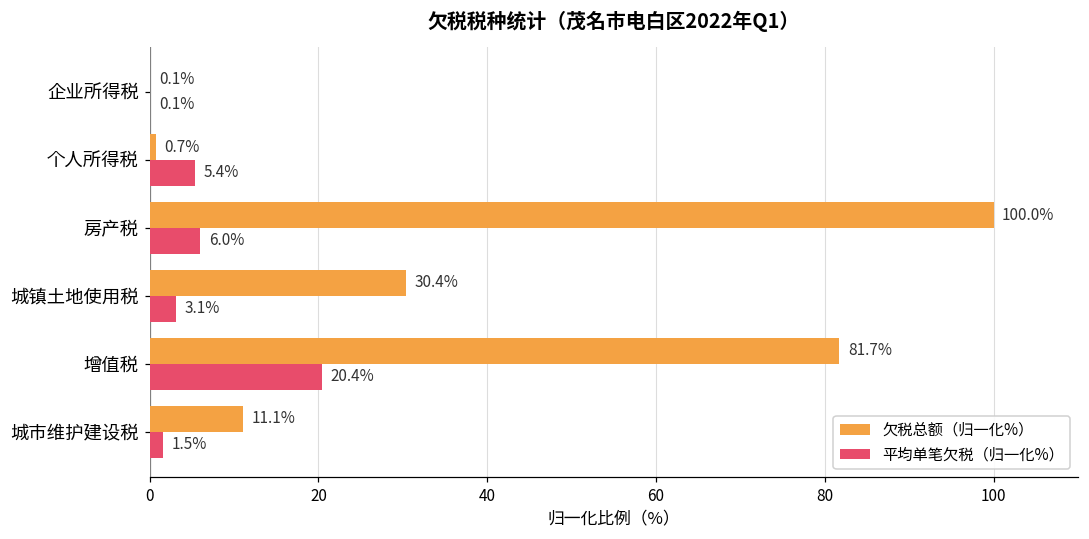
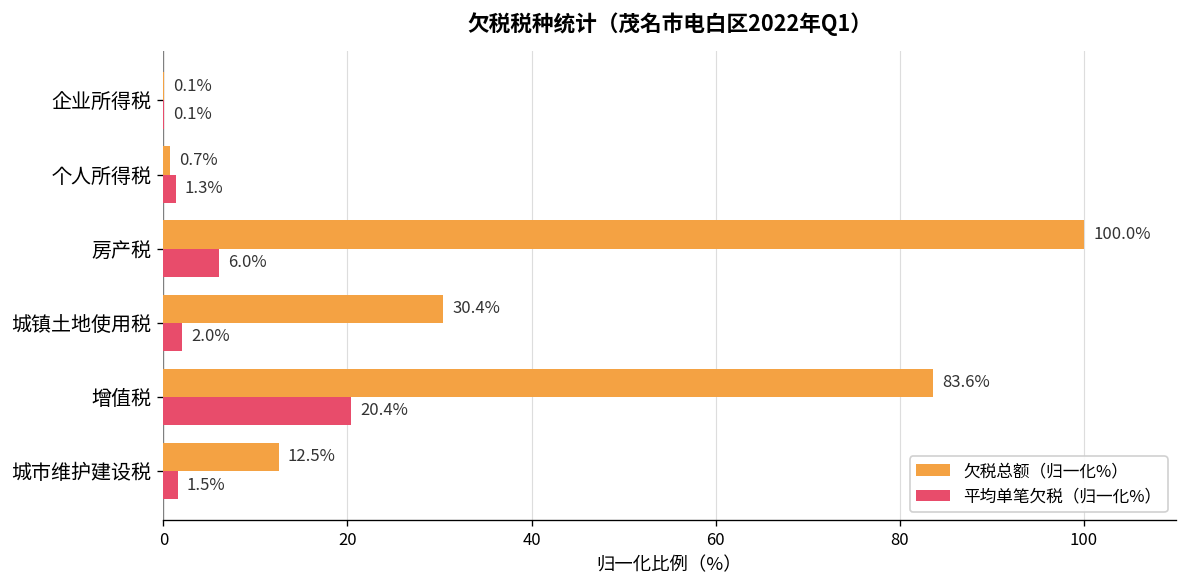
  {
    "欠税总额（归一化%）": {
      "企业所得税": "0.1%",
      "个人所得税": "0.7%",
      "房产税": "100.0%",
      "城镇土地使用税": "30.4%",
-     "增值税": "81.7%",
-     "城市维护建设税": "11.1%"
+     "增值税": "83.6%",
+     "城市维护建设税": "12.5%"
    },
    "平均单笔欠税（归一化%）": {
      "企业所得税": "0.1%",
-     "个人所得税": "5.4%",
+     "个人所得税": "1.3%",
      "房产税": "6.0%",
-     "城镇土地使用税": "3.1%",
+     "城镇土地使用税": "2.0%",
      "增值税": "20.4%",
      "城市维护建设税": "1.5%"
    }
  }
